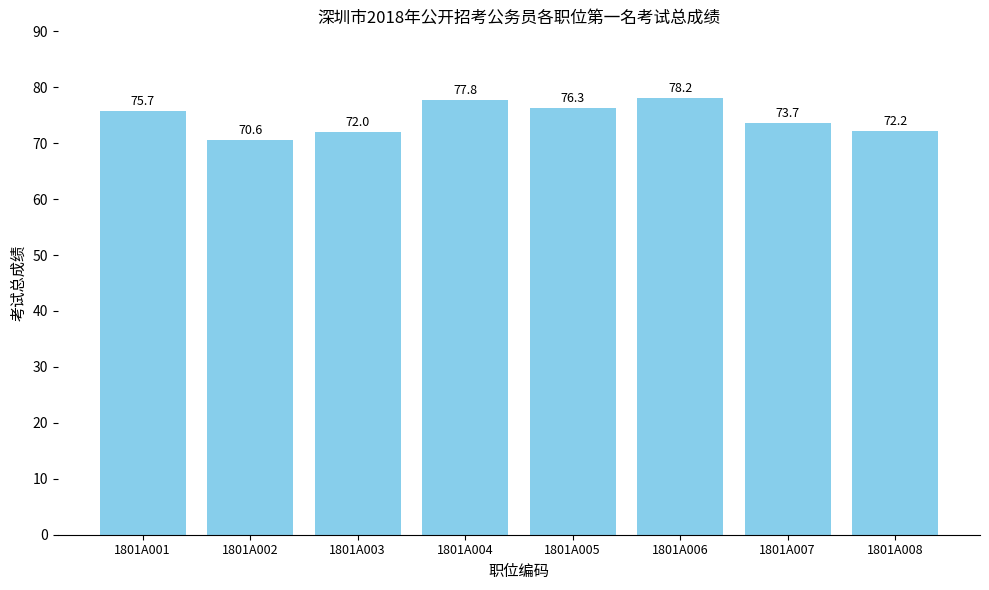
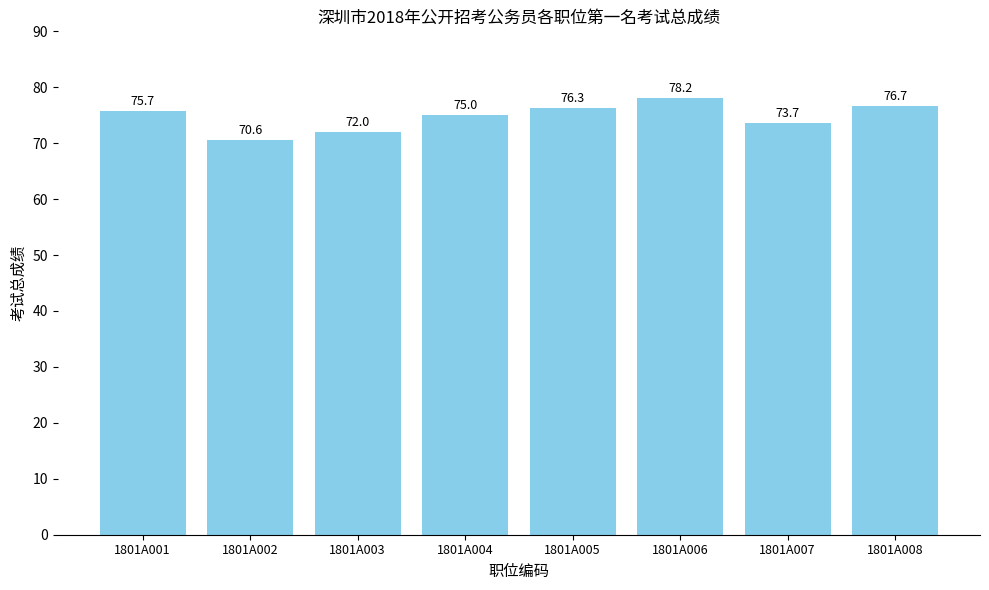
  {
    "1801A001": 75.7,
    "1801A002": 70.6,
    "1801A003": 72.0,
-   "1801A004": 77.8,
+   "1801A004": 75.0,
    "1801A005": 76.3,
    "1801A006": 78.2,
    "1801A007": 73.7,
-   "1801A008": 72.2
+   "1801A008": 76.7
  }
